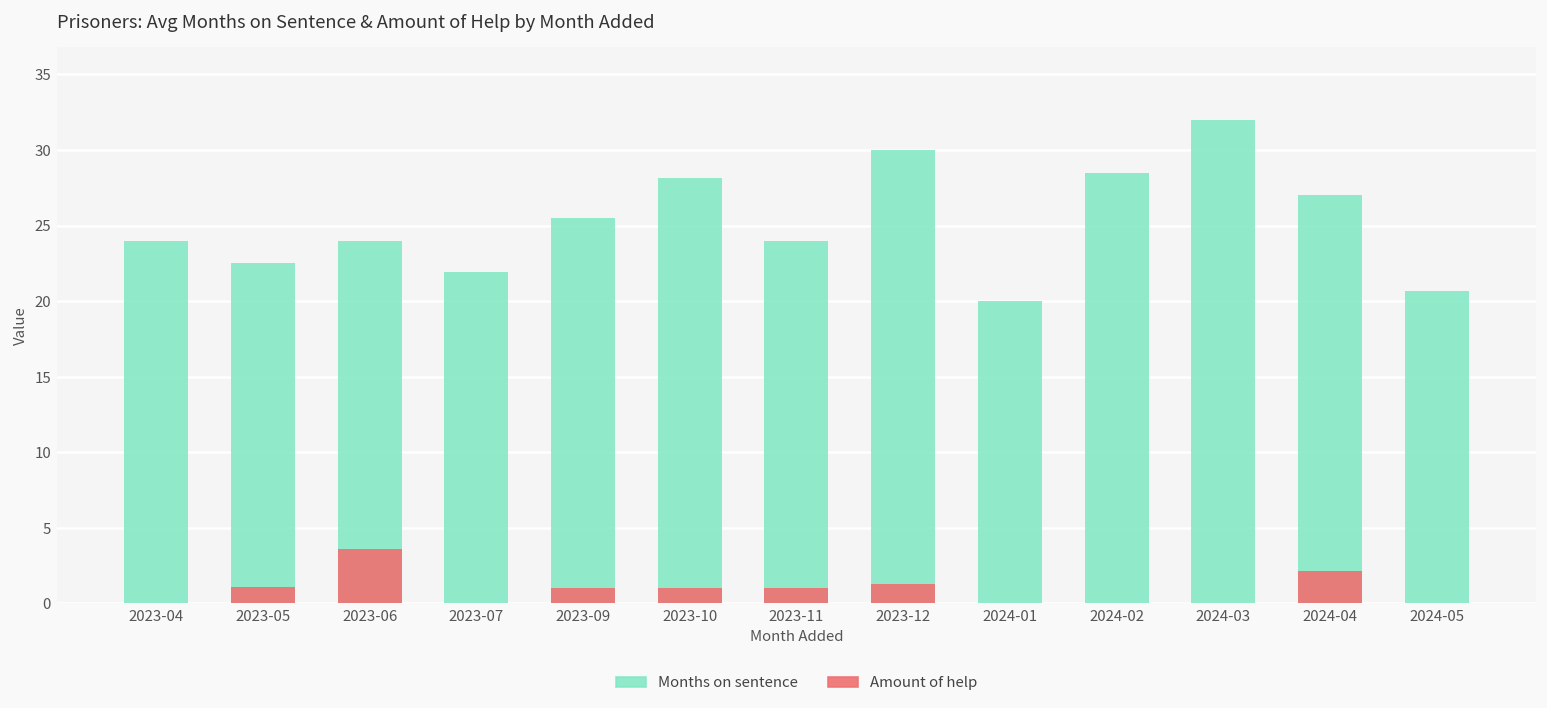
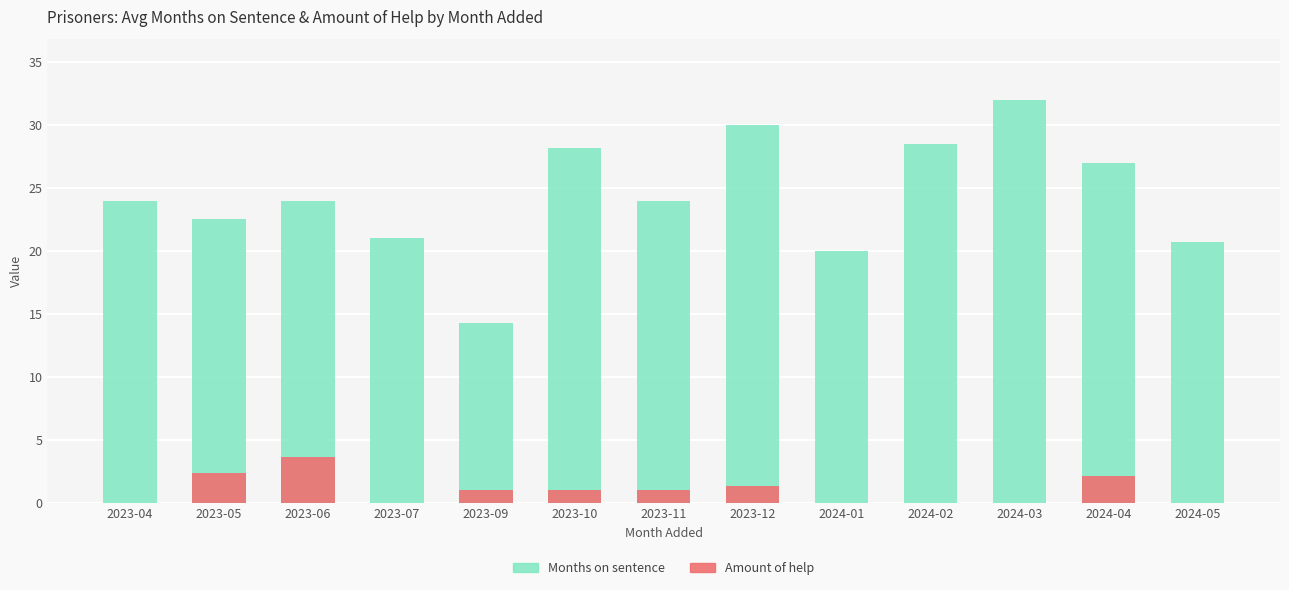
  {
    "Months on sentence": {
      "2023-04": 24.0,
      "2023-05": 22.5,
      "2023-06": 24.0,
-     "2023-07": 21.9,
-     "2023-09": 25.5,
+     "2023-07": 21.0,
+     "2023-09": 14.3,
      "2023-10": 28.2,
      "2023-11": 24.0,
      "2023-12": 30.0,
      "2024-01": 20.0,
      "2024-02": 28.5,
      "2024-03": 32.0,
      "2024-04": 27.0,
      "2024-05": 20.7
    },
    "Amount of help": {
      "2023-04": 0.0,
-     "2023-05": 1.1,
+     "2023-05": 2.3,
      "2023-07": 0.0,
      "2024-01": 0.0,
      "2024-02": 0.0,
      "2024-03": 0.0,
      "2024-05": 0.0
    }
  }
